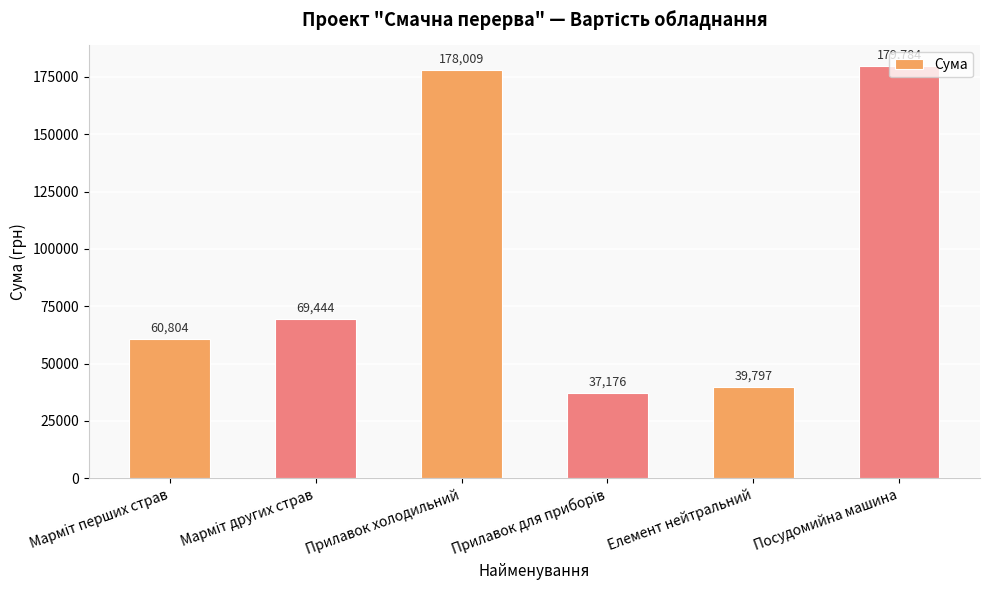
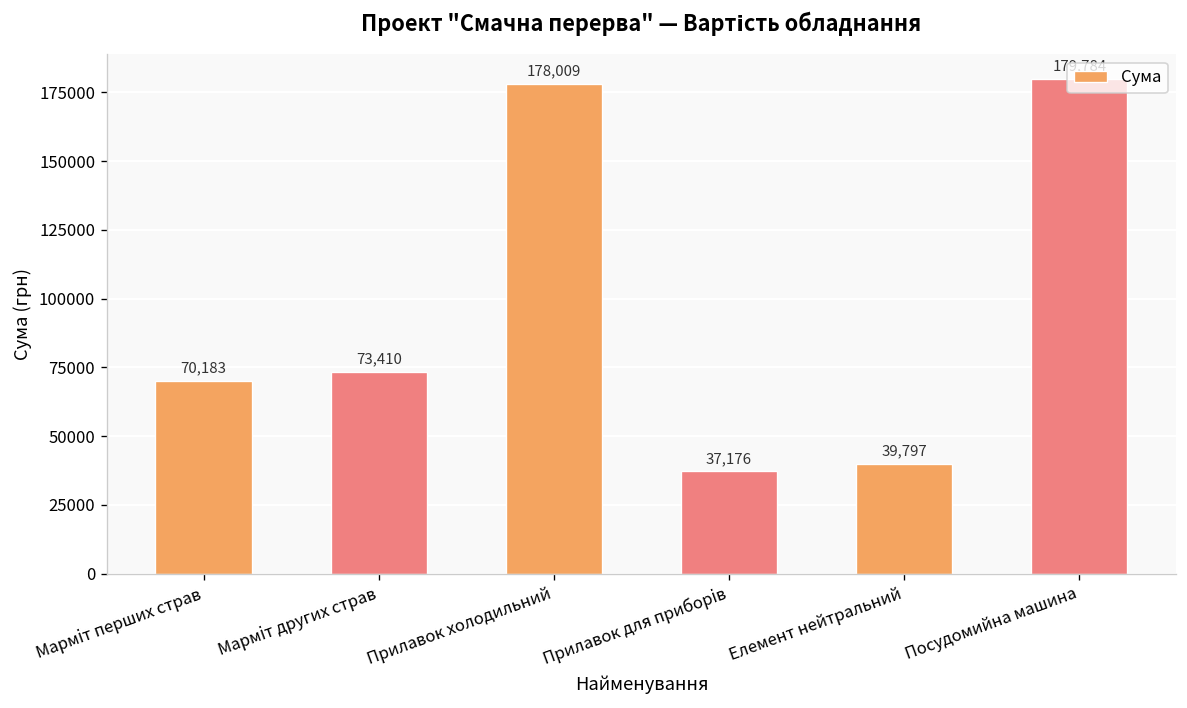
  {
-   "Марміт перших страв": "60,804",
-   "Марміт других страв": "69,444",
+   "Марміт перших страв": "70,183",
+   "Марміт других страв": "73,410",
    "Прилавок холодильний": "178,009",
    "Прилавок для приборів": "37,176",
    "Елемент нейтральний": "39,797"
  }
